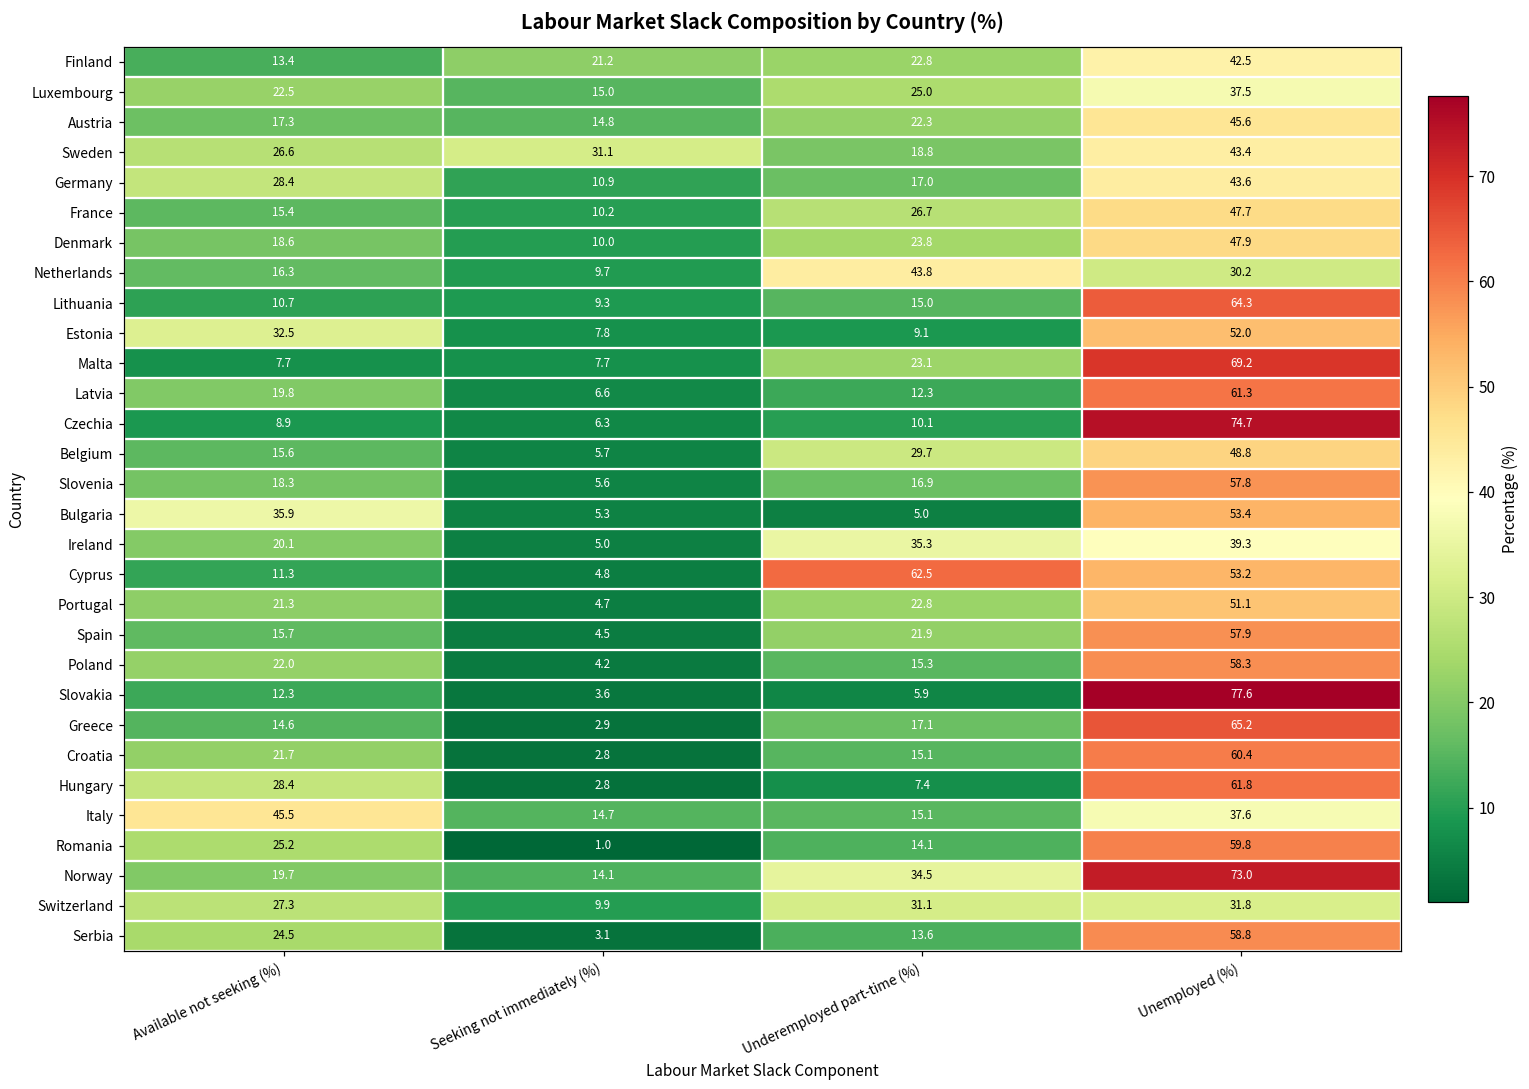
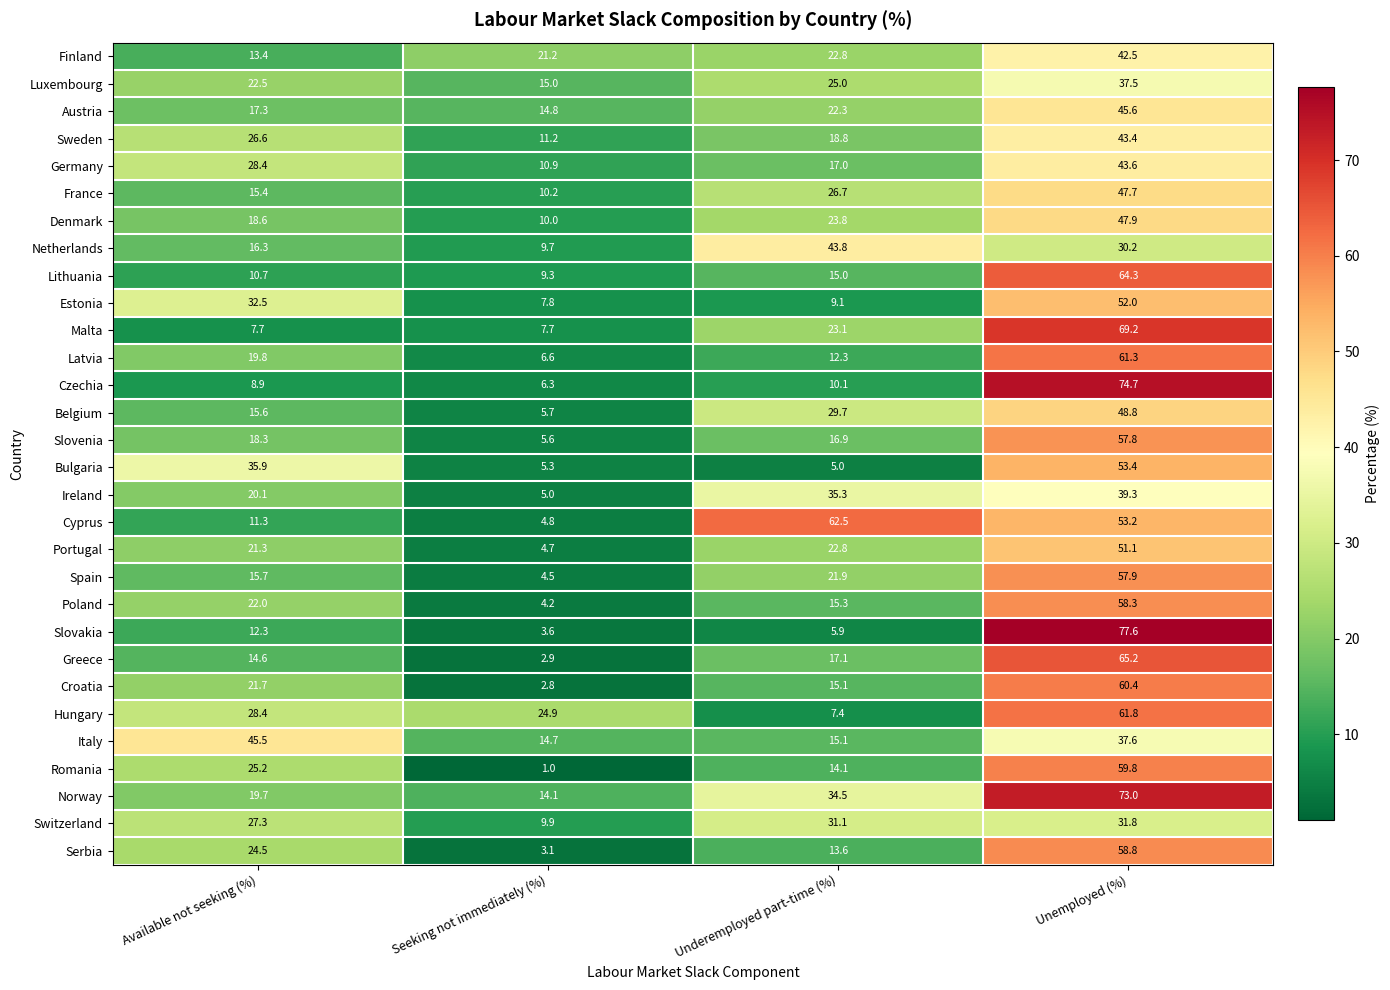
  {
    "Finland": {
      "Available not seeking (%)": 13.4,
      "Seeking not immediately (%)": 21.2,
      "Underemployed part-time (%)": 22.8,
      "Unemployed (%)": 42.5
    },
    "Luxembourg": {
      "Available not seeking (%)": 22.5,
      "Seeking not immediately (%)": 15.0,
      "Underemployed part-time (%)": 25.0,
      "Unemployed (%)": 37.5
    },
    "Austria": {
      "Available not seeking (%)": 17.3,
      "Seeking not immediately (%)": 14.8,
      "Underemployed part-time (%)": 22.3,
      "Unemployed (%)": 45.6
    },
    "Sweden": {
      "Available not seeking (%)": 26.6,
-     "Seeking not immediately (%)": 31.1,
+     "Seeking not immediately (%)": 11.2,
      "Underemployed part-time (%)": 18.8,
      "Unemployed (%)": 43.4
    },
    "Germany": {
      "Available not seeking (%)": 28.4,
      "Seeking not immediately (%)": 10.9,
      "Underemployed part-time (%)": 17.0,
      "Unemployed (%)": 43.6
    },
    "France": {
      "Available not seeking (%)": 15.4,
      "Seeking not immediately (%)": 10.2,
      "Underemployed part-time (%)": 26.7,
      "Unemployed (%)": 47.7
    },
    "Denmark": {
      "Available not seeking (%)": 18.6,
      "Seeking not immediately (%)": 10.0,
      "Underemployed part-time (%)": 23.8,
      "Unemployed (%)": 47.9
    },
    "Netherlands": {
      "Available not seeking (%)": 16.3,
      "Seeking not immediately (%)": 9.7,
      "Underemployed part-time (%)": 43.8,
      "Unemployed (%)": 30.2
    },
    "Lithuania": {
      "Available not seeking (%)": 10.7,
      "Seeking not immediately (%)": 9.3,
      "Underemployed part-time (%)": 15.0,
      "Unemployed (%)": 64.3
    },
    "Estonia": {
      "Available not seeking (%)": 32.5,
      "Seeking not immediately (%)": 7.8,
      "Underemployed part-time (%)": 9.1,
      "Unemployed (%)": 52.0
    },
    "Malta": {
      "Available not seeking (%)": 7.7,
      "Seeking not immediately (%)": 7.7,
      "Underemployed part-time (%)": 23.1,
      "Unemployed (%)": 69.2
    },
    "Latvia": {
      "Available not seeking (%)": 19.8,
      "Seeking not immediately (%)": 6.6,
      "Underemployed part-time (%)": 12.3,
      "Unemployed (%)": 61.3
    },
    "Czechia": {
      "Available not seeking (%)": 8.9,
      "Seeking not immediately (%)": 6.3,
      "Underemployed part-time (%)": 10.1,
      "Unemployed (%)": 74.7
    },
    "Belgium": {
      "Available not seeking (%)": 15.6,
      "Seeking not immediately (%)": 5.7,
      "Underemployed part-time (%)": 29.7,
      "Unemployed (%)": 48.8
    },
    "Slovenia": {
      "Available not seeking (%)": 18.3,
      "Seeking not immediately (%)": 5.6,
      "Underemployed part-time (%)": 16.9,
      "Unemployed (%)": 57.8
    },
    "Bulgaria": {
      "Available not seeking (%)": 35.9,
      "Seeking not immediately (%)": 5.3,
      "Underemployed part-time (%)": 5.0,
      "Unemployed (%)": 53.4
    },
    "Ireland": {
      "Available not seeking (%)": 20.1,
      "Seeking not immediately (%)": 5.0,
      "Underemployed part-time (%)": 35.3,
      "Unemployed (%)": 39.3
    },
    "Cyprus": {
      "Available not seeking (%)": 11.3,
      "Seeking not immediately (%)": 4.8,
      "Underemployed part-time (%)": 62.5,
      "Unemployed (%)": 53.2
    },
    "Portugal": {
      "Available not seeking (%)": 21.3,
      "Seeking not immediately (%)": 4.7,
      "Underemployed part-time (%)": 22.8,
      "Unemployed (%)": 51.1
    },
    "Spain": {
      "Available not seeking (%)": 15.7,
      "Seeking not immediately (%)": 4.5,
      "Underemployed part-time (%)": 21.9,
      "Unemployed (%)": 57.9
    },
    "Poland": {
      "Available not seeking (%)": 22.0,
      "Seeking not immediately (%)": 4.2,
      "Underemployed part-time (%)": 15.3,
      "Unemployed (%)": 58.3
    },
    "Slovakia": {
      "Available not seeking (%)": 12.3,
      "Seeking not immediately (%)": 3.6,
      "Underemployed part-time (%)": 5.9,
      "Unemployed (%)": 77.6
    },
    "Greece": {
      "Available not seeking (%)": 14.6,
      "Seeking not immediately (%)": 2.9,
      "Underemployed part-time (%)": 17.1,
      "Unemployed (%)": 65.2
    },
    "Croatia": {
      "Available not seeking (%)": 21.7,
      "Seeking not immediately (%)": 2.8,
      "Underemployed part-time (%)": 15.1,
      "Unemployed (%)": 60.4
    },
    "Hungary": {
      "Available not seeking (%)": 28.4,
-     "Seeking not immediately (%)": 2.8,
+     "Seeking not immediately (%)": 24.9,
      "Underemployed part-time (%)": 7.4,
      "Unemployed (%)": 61.8
    },
    "Italy": {
      "Available not seeking (%)": 45.5,
      "Seeking not immediately (%)": 14.7,
      "Underemployed part-time (%)": 15.1,
      "Unemployed (%)": 37.6
    },
    "Romania": {
      "Available not seeking (%)": 25.2,
      "Seeking not immediately (%)": 1.0,
      "Underemployed part-time (%)": 14.1,
      "Unemployed (%)": 59.8
    },
    "Norway": {
      "Available not seeking (%)": 19.7,
      "Seeking not immediately (%)": 14.1,
      "Underemployed part-time (%)": 34.5,
      "Unemployed (%)": 73.0
    },
    "Switzerland": {
      "Available not seeking (%)": 27.3,
      "Seeking not immediately (%)": 9.9,
      "Underemployed part-time (%)": 31.1,
      "Unemployed (%)": 31.8
    },
    "Serbia": {
      "Available not seeking (%)": 24.5,
      "Seeking not immediately (%)": 3.1,
      "Underemployed part-time (%)": 13.6,
      "Unemployed (%)": 58.8
    }
  }
